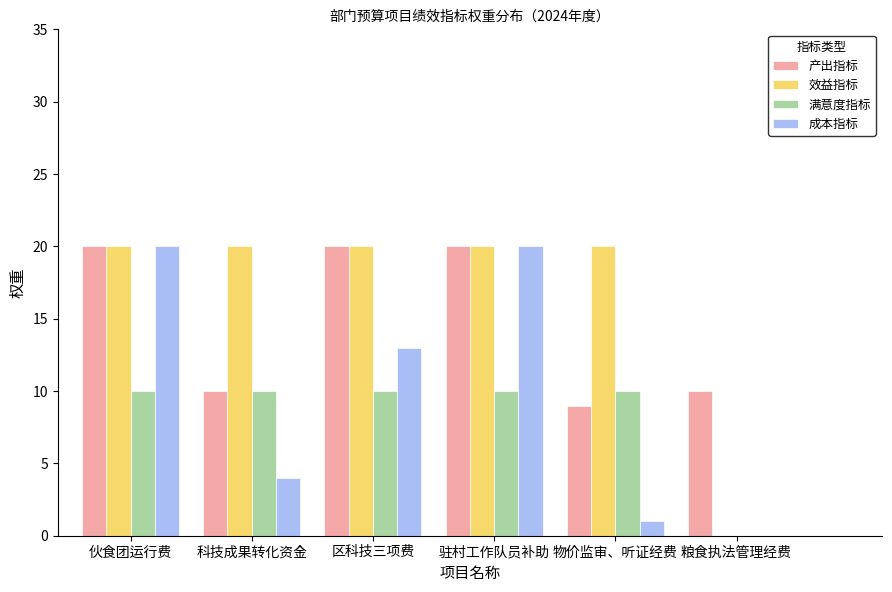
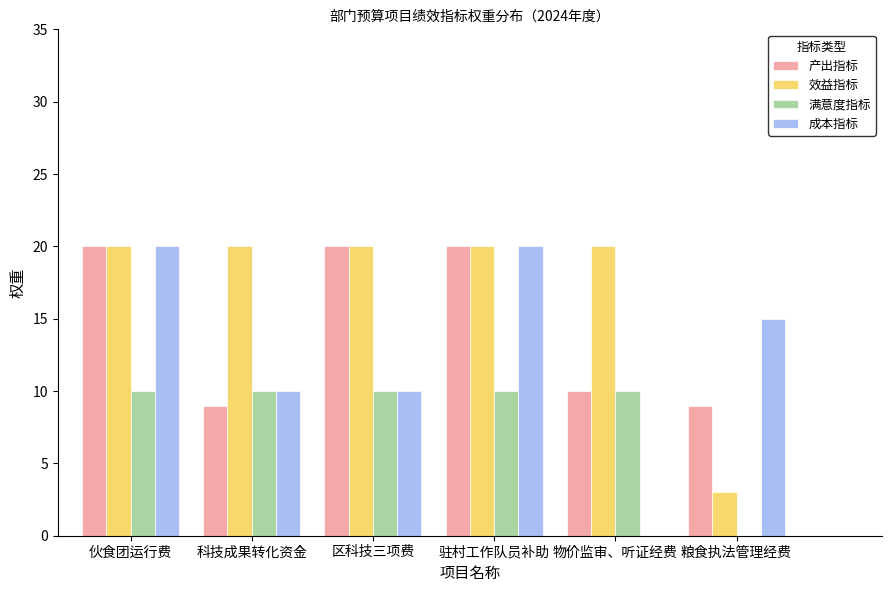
  {
    "产出指标": {
      "伙食团运行费": 20,
-     "科技成果转化资金": 10,
+     "科技成果转化资金": 9,
      "区科技三项费": 20,
      "驻村工作队员补助": 20,
-     "物价监审、听证经费": 9,
-     "粮食执法管理经费": 10
+     "物价监审、听证经费": 10,
+     "粮食执法管理经费": 9
    },
    "效益指标": {
      "伙食团运行费": 20,
      "科技成果转化资金": 20,
      "区科技三项费": 20,
      "驻村工作队员补助": 20,
      "物价监审、听证经费": 20,
-     "粮食执法管理经费": 0
+     "粮食执法管理经费": 3
    },
    "满意度指标": {
      "伙食团运行费": 10,
      "科技成果转化资金": 10,
      "区科技三项费": 10,
      "驻村工作队员补助": 10,
      "物价监审、听证经费": 10,
      "粮食执法管理经费": 0
    },
    "成本指标": {
      "伙食团运行费": 20,
-     "科技成果转化资金": 4,
-     "区科技三项费": 13,
+     "科技成果转化资金": 10,
+     "区科技三项费": 10,
      "驻村工作队员补助": 20,
-     "物价监审、听证经费": 1,
-     "粮食执法管理经费": 0
+     "物价监审、听证经费": 0,
+     "粮食执法管理经费": 15
    }
  }
